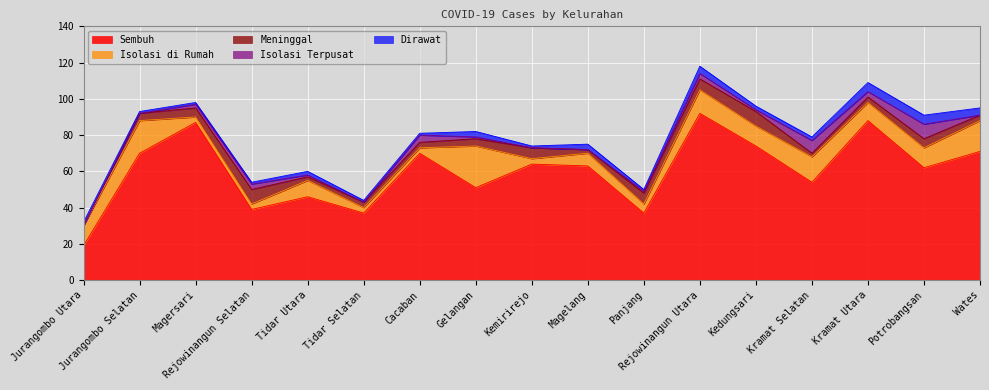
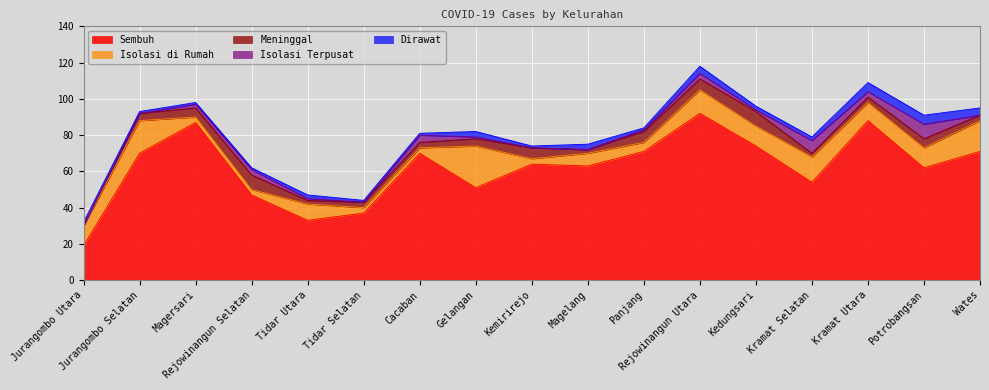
  {
    "Sembuh": {
      "Jurangombo Utara": 19,
      "Jurangombo Selatan": 70,
      "Magersari": 87,
-     "Rejowinangun Selatan": 39,
-     "Tidar Utara": 46,
+     "Rejowinangun Selatan": 47,
+     "Tidar Utara": 33,
      "Tidar Selatan": 37,
      "Cacaban": 70,
      "Gelangan": 51,
      "Kemirirejo": 64,
      "Magelang": 63,
-     "Panjang": 37,
+     "Panjang": 71,
      "Rejowinangun Utara": 92,
      "Kedungsari": 74,
      "Kramat Selatan": 54,
      "Kramat Utara": 88,
      "Potrobangsan": 62,
      "Wates": 71
    },
    "Isolasi di Rumah": {
      "Jurangombo Selatan": 18,
      "Magersari": 3,
      "Rejowinangun Selatan": 3,
      "Tidar Utara": 9,
      "Tidar Selatan": 3,
      "Cacaban": 3,
      "Gelangan": 23,
      "Kemirirejo": 3,
      "Magelang": 7,
      "Panjang": 5,
      "Rejowinangun Utara": 13,
      "Kedungsari": 11,
      "Kramat Selatan": 14,
      "Kramat Utara": 10,
      "Potrobangsan": 11,
      "Wates": 17
    },
    "Meninggal": {
      "Magersari": 5,
      "Rejowinangun Selatan": 8,
      "Cacaban": 3,
      "Rejowinangun Utara": 6,
      "Kramat Selatan": 2,
      "Kramat Utara": 3,
      "Potrobangsan": 5
    },
    "Isolasi Terpusat": {
      "Rejowinangun Utara": 3,
      "Kramat Selatan": 7,
      "Kramat Utara": 3,
      "Potrobangsan": 8
    },
    "Dirawat": {
      "Jurangombo Utara": 2,
      "Tidar Utara": 2,
      "Gelangan": 3,
      "Magelang": 3,
      "Rejowinangun Utara": 4,
      "Kedungsari": 2,
      "Kramat Selatan": 2,
      "Kramat Utara": 5,
      "Potrobangsan": 5,
      "Wates": 4
    }
  }
